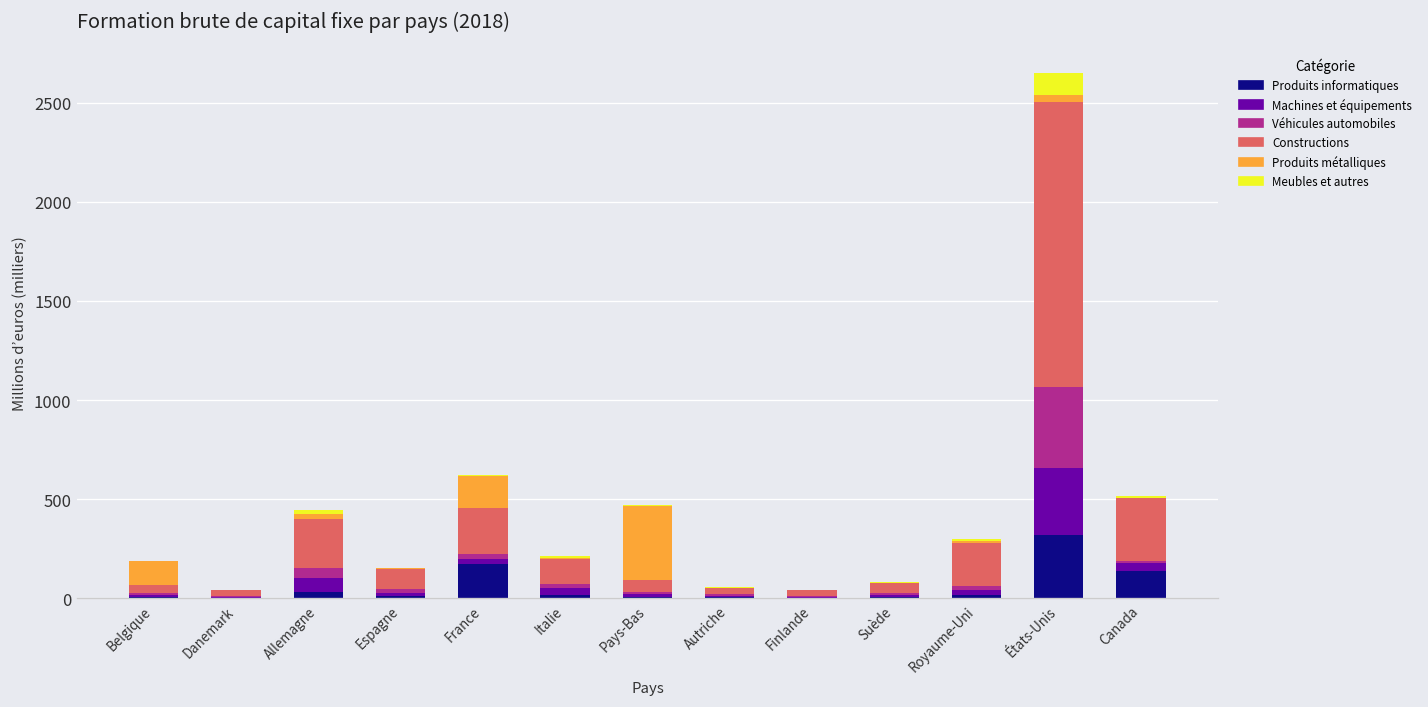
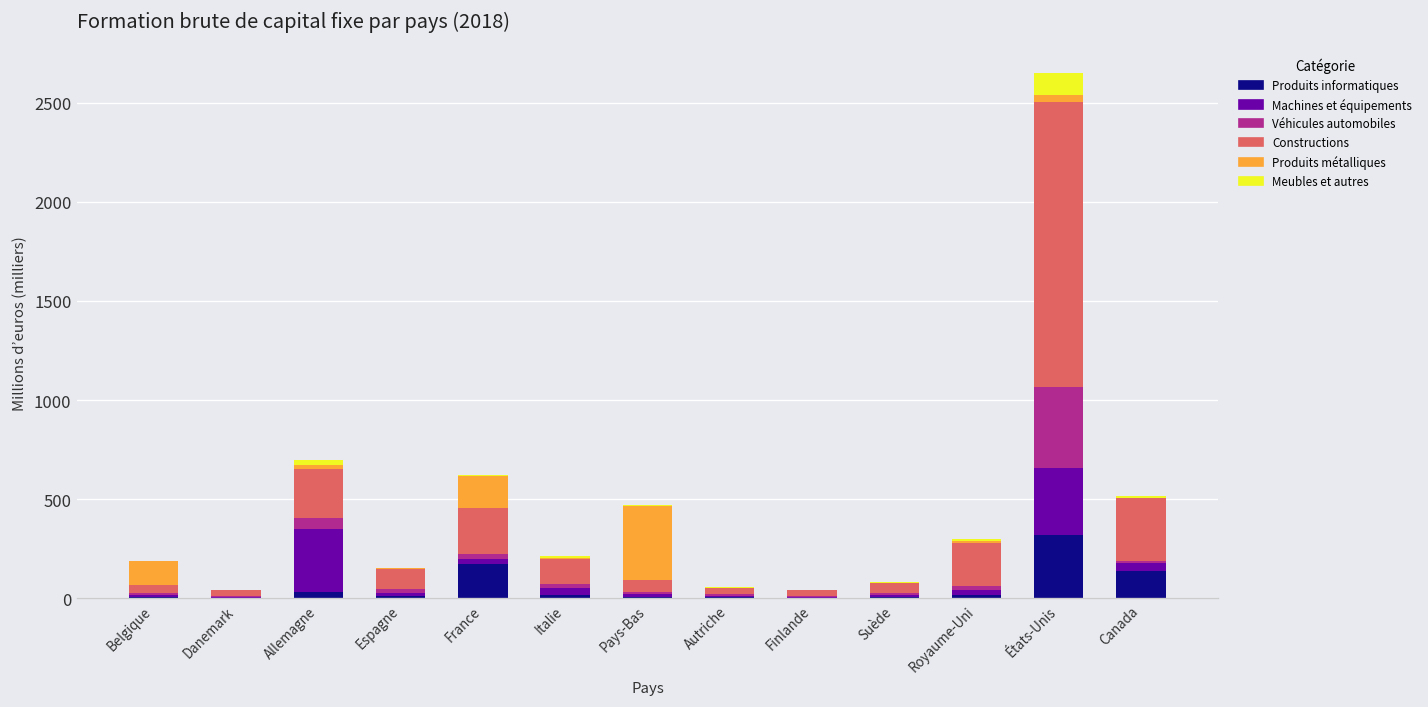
  {
    "Produits informatiques": {
      "Allemagne": 30,
      "France": 170,
      "Italie": 20,
      "Royaume-Uni": 20,
      "États-Unis": 320,
      "Canada": 140
    },
    "Machines et équipements": {
-     "Allemagne": 70,
+     "Allemagne": 320,
      "Espagne": 20,
      "France": 30,
      "Italie": 40,
      "Royaume-Uni": 30,
      "États-Unis": 340,
      "Canada": 40
    },
    "Véhicules automobiles": {
      "Allemagne": 50,
      "Espagne": 20,
      "France": 30,
      "Italie": 20,
      "Royaume-Uni": 20,
      "États-Unis": 410
    },
    "Constructions": {
      "Belgique": 40,
      "Danemark": 30,
      "Allemagne": 250,
      "Espagne": 100,
      "France": 230,
      "Italie": 130,
      "Pays-Bas": 60,
      "Autriche": 30,
      "Finlande": 30,
      "Suède": 50,
      "Royaume-Uni": 220,
      "États-Unis": 1440,
      "Canada": 320
    },
    "Produits métalliques": {
      "Belgique": 120,
      "Allemagne": 20,
      "France": 160,
      "Pays-Bas": 370,
      "États-Unis": 30
    },
    "Meubles et autres": {
      "Allemagne": 20,
      "États-Unis": 110
    }
  }
